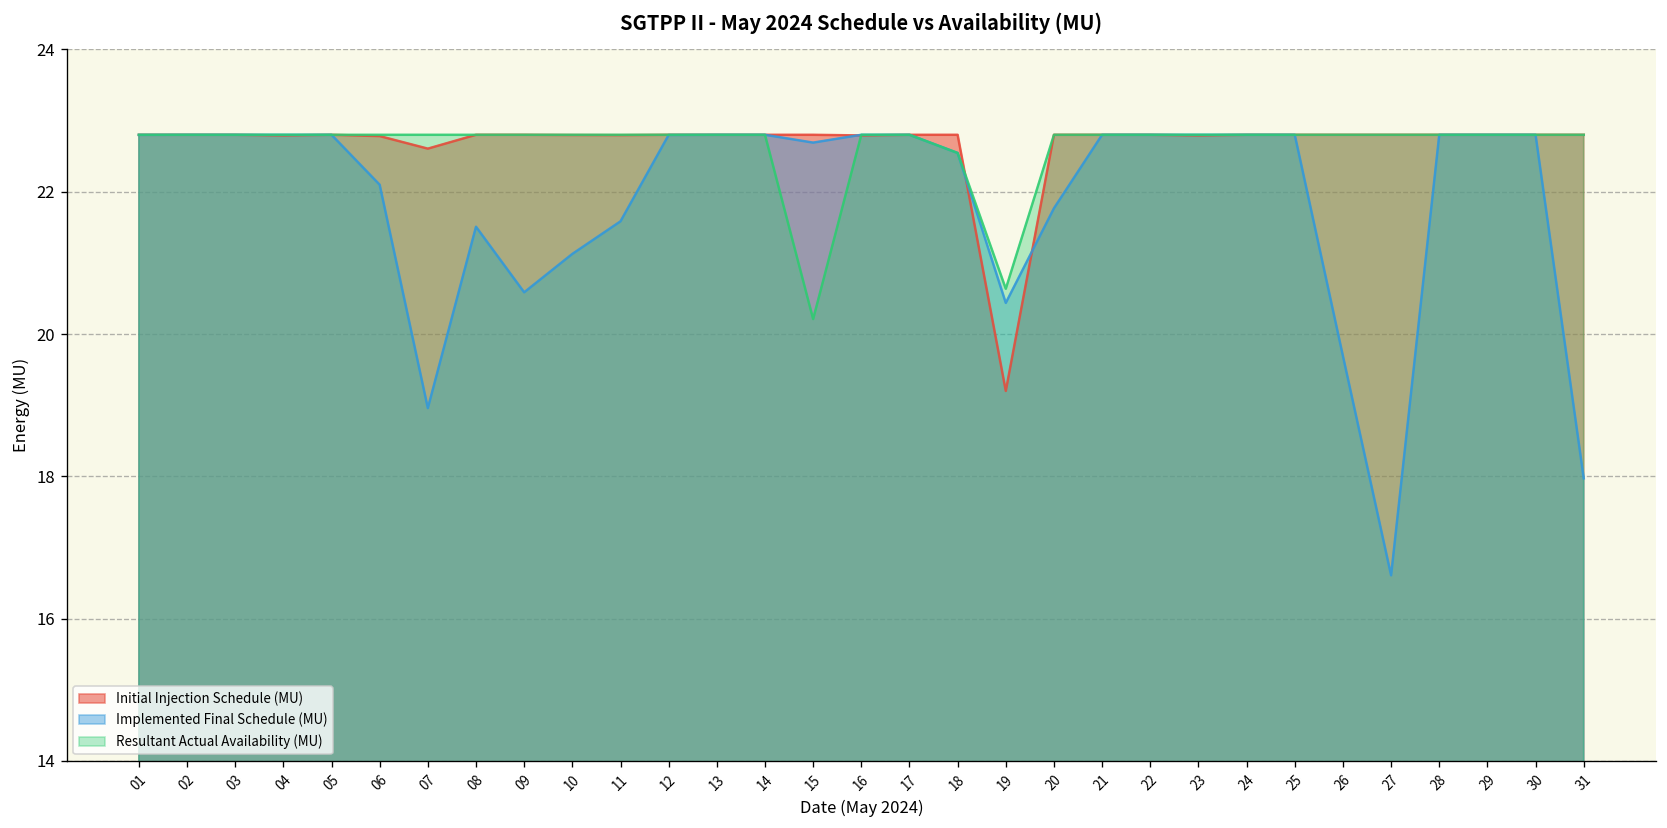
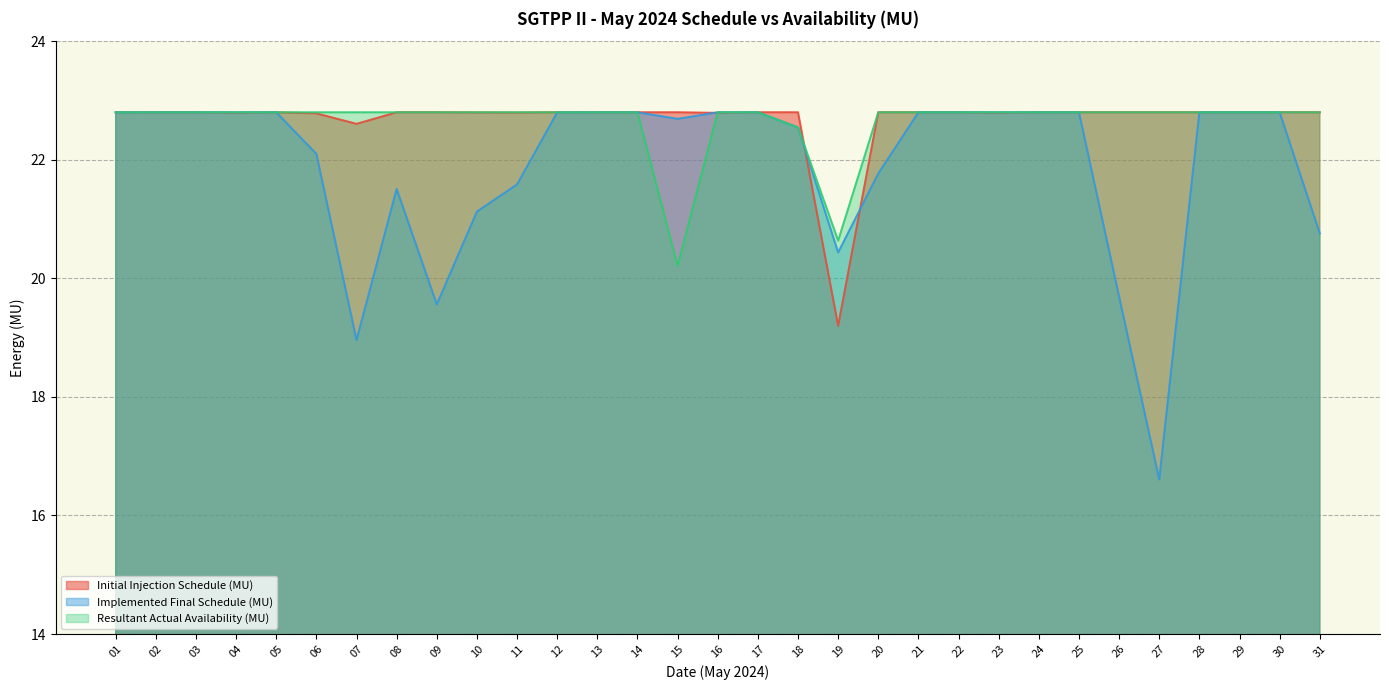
  {
    "Initial Injection Schedule (MU)": {
      "07": 22.6,
      "15": 22.8,
      "18": 22.8,
      "19": 19.2
    },
    "Implemented Final Schedule (MU)": {
      "06": 22.1,
      "07": 19.0,
      "08": 21.5,
-     "09": 20.6,
+     "09": 19.6,
      "10": 21.1,
      "11": 21.6,
      "15": 22.7,
      "19": 20.4,
      "20": 21.8,
      "26": 19.7,
      "27": 16.6,
-     "31": 18.0
+     "31": 20.8
    },
    "Resultant Actual Availability (MU)": {
      "07": 22.8,
      "15": 20.2,
      "19": 20.6
    }
  }
